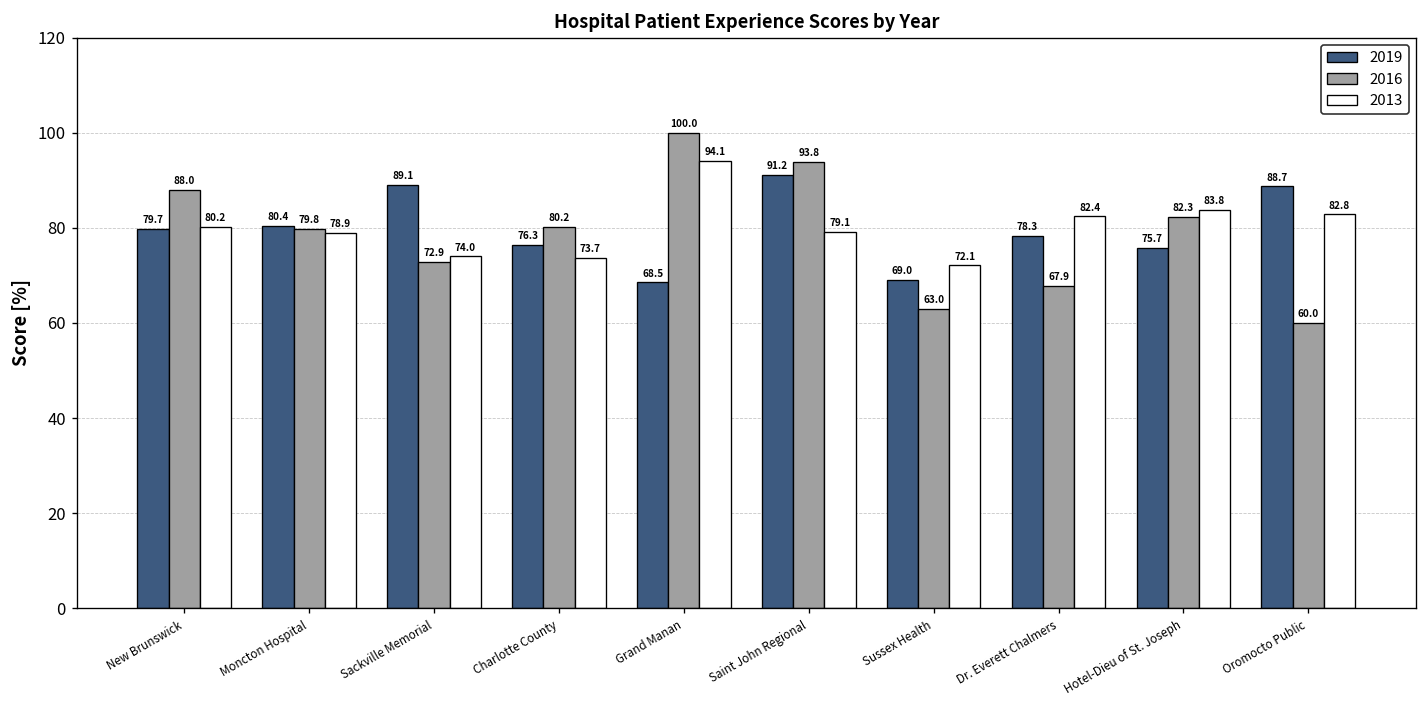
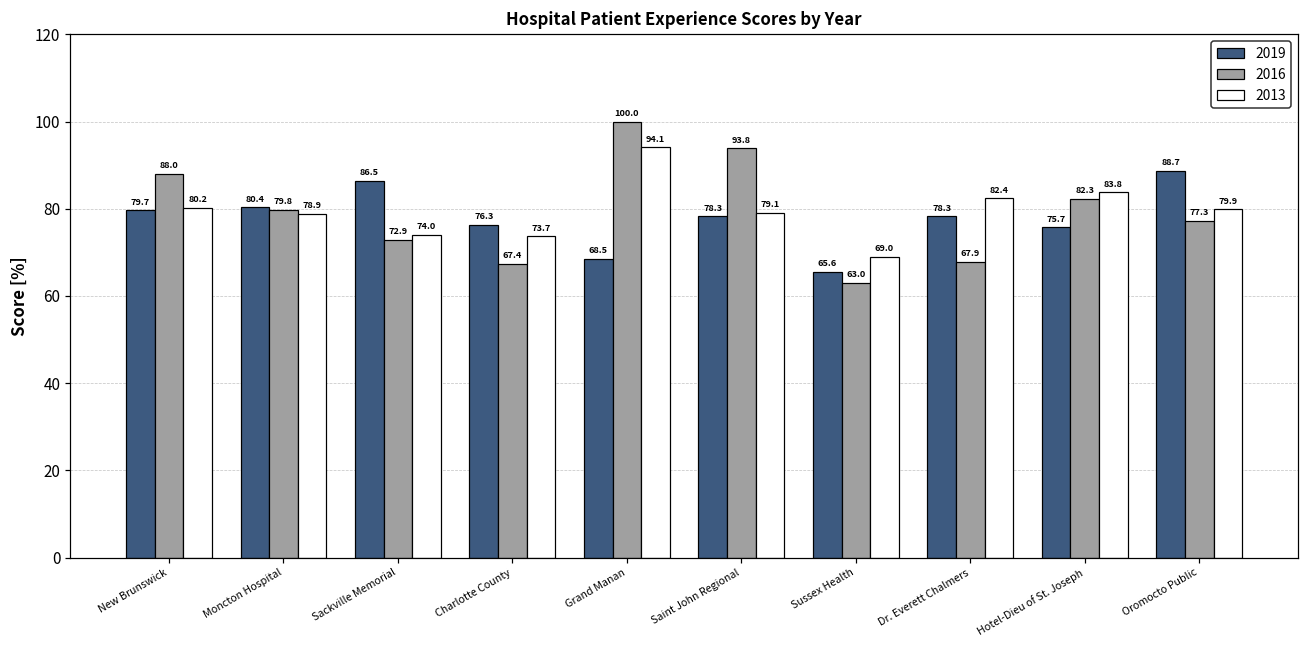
  {
    "2019": {
      "New Brunswick": 79.7,
      "Moncton Hospital": 80.4,
-     "Sackville Memorial": 89.1,
+     "Sackville Memorial": 86.5,
      "Charlotte County": 76.3,
      "Grand Manan": 68.5,
-     "Saint John Regional": 91.2,
-     "Sussex Health": 69.0,
+     "Saint John Regional": 78.3,
+     "Sussex Health": 65.6,
      "Dr. Everett Chalmers": 78.3,
      "Hotel-Dieu of St. Joseph": 75.7,
      "Oromocto Public": 88.7
    },
    "2016": {
      "New Brunswick": 88.0,
      "Moncton Hospital": 79.8,
      "Sackville Memorial": 72.9,
-     "Charlotte County": 80.2,
+     "Charlotte County": 67.4,
      "Grand Manan": 100.0,
      "Saint John Regional": 93.8,
      "Sussex Health": 63.0,
      "Dr. Everett Chalmers": 67.9,
      "Hotel-Dieu of St. Joseph": 82.3,
-     "Oromocto Public": 60.0
+     "Oromocto Public": 77.3
    },
    "2013": {
      "New Brunswick": 80.2,
      "Moncton Hospital": 78.9,
      "Sackville Memorial": 74.0,
      "Charlotte County": 73.7,
      "Grand Manan": 94.1,
      "Saint John Regional": 79.1,
-     "Sussex Health": 72.1,
+     "Sussex Health": 69.0,
      "Dr. Everett Chalmers": 82.4,
      "Hotel-Dieu of St. Joseph": 83.8,
-     "Oromocto Public": 82.8
+     "Oromocto Public": 79.9
    }
  }
